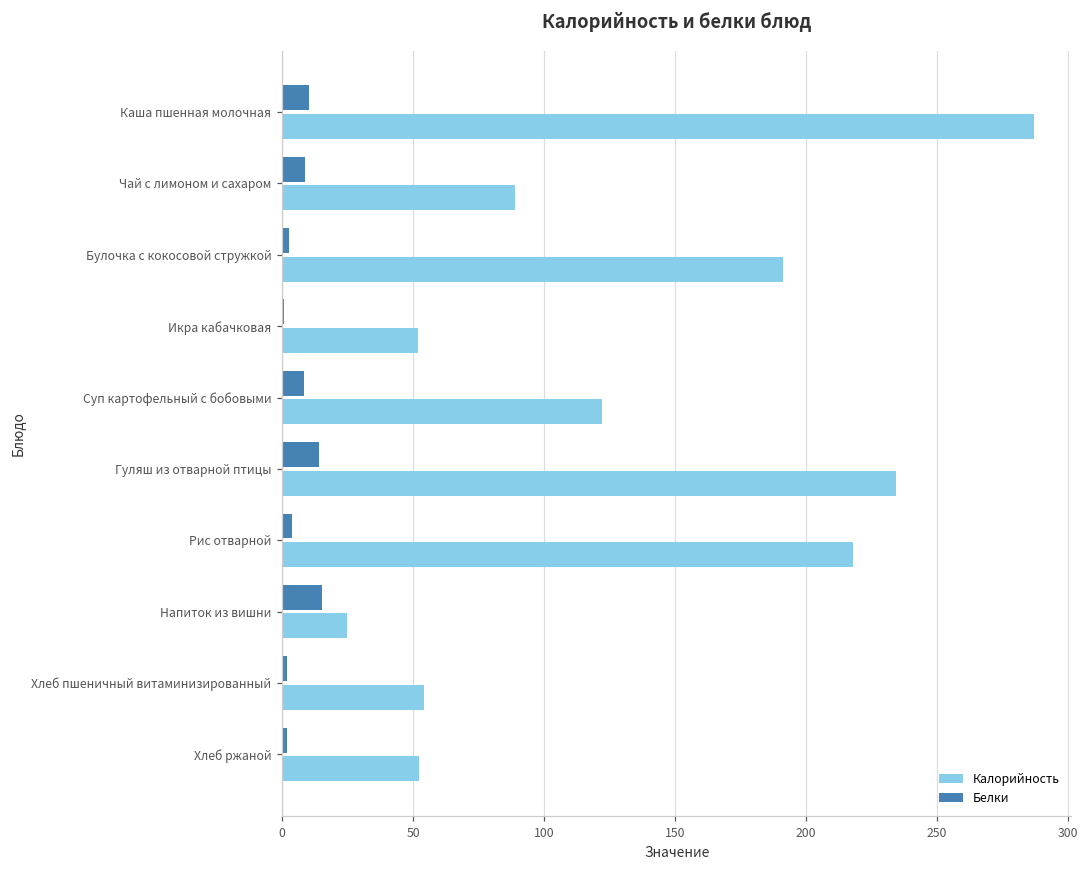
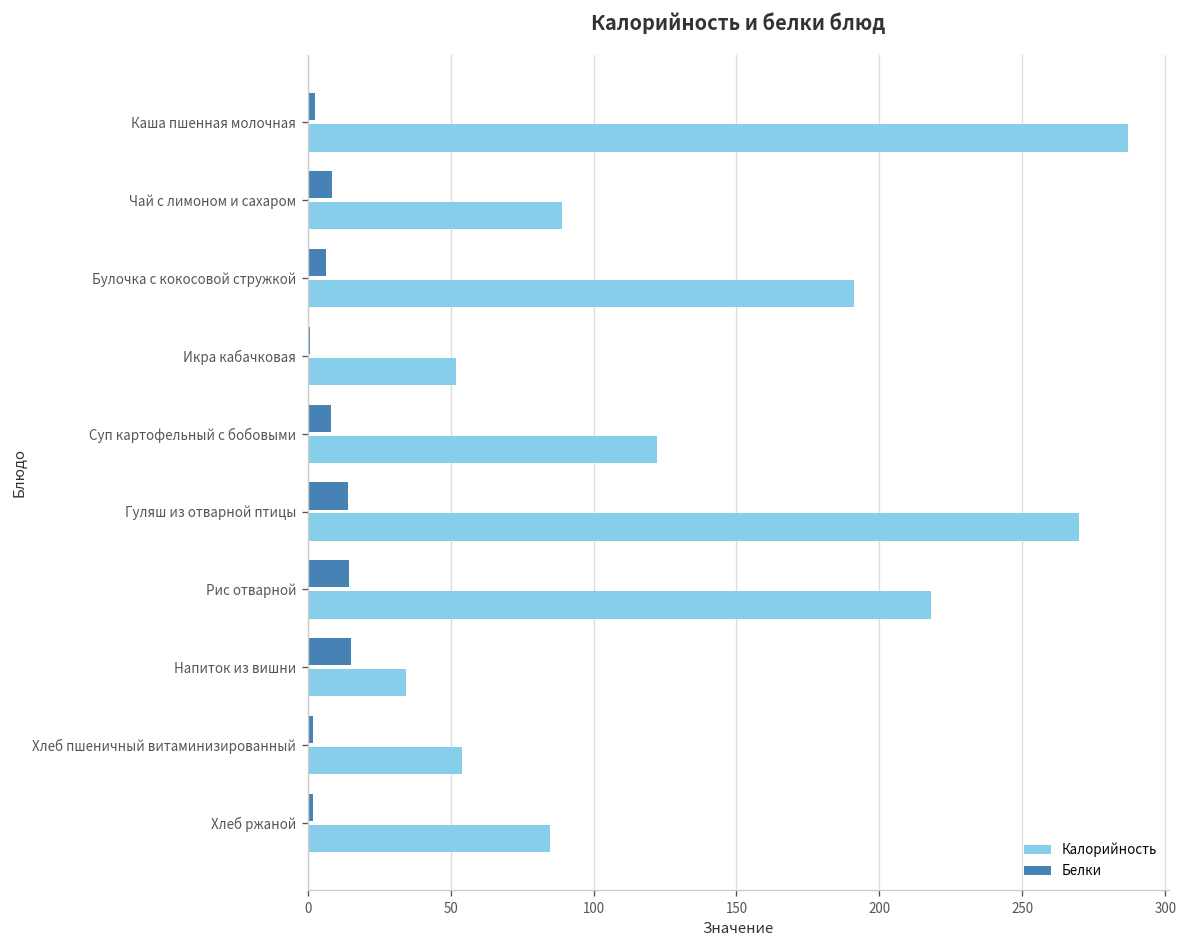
  {
    "Калорийность": {
      "Каша пшенная молочная": 287,
      "Чай с лимоном и сахаром": 89,
      "Булочка с кокосовой стружкой": 191,
      "Икра кабачковая": 52,
      "Суп картофельный с бобовыми": 122,
-     "Гуляш из отварной птицы": 234,
+     "Гуляш из отварной птицы": 270,
      "Рис отварной": 218,
-     "Напиток из вишни": 25,
+     "Напиток из вишни": 34,
      "Хлеб пшеничный витаминизированный": 54,
-     "Хлеб ржаной": 52
+     "Хлеб ржаной": 85
    },
    "Белки": {
-     "Каша пшенная молочная": 10,
+     "Каша пшенная молочная": 3,
      "Чай с лимоном и сахаром": 9,
-     "Булочка с кокосовой стружкой": 3,
+     "Булочка с кокосовой стружкой": 7,
      "Суп картофельный с бобовыми": 8,
      "Гуляш из отварной птицы": 14,
-     "Рис отварной": 4,
+     "Рис отварной": 15,
      "Напиток из вишни": 15,
      "Хлеб пшеничный витаминизированный": 2,
      "Хлеб ржаной": 2
    }
  }
